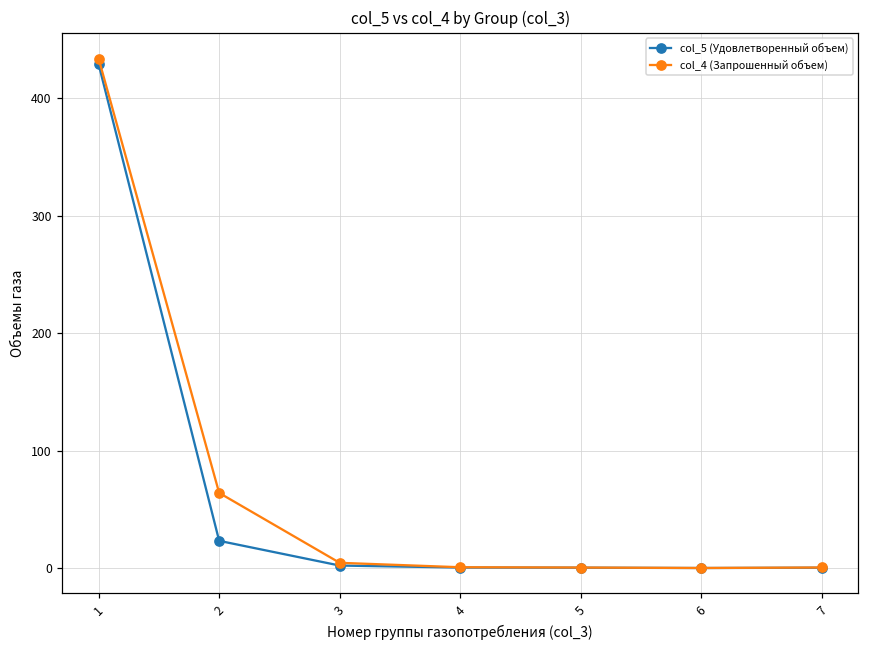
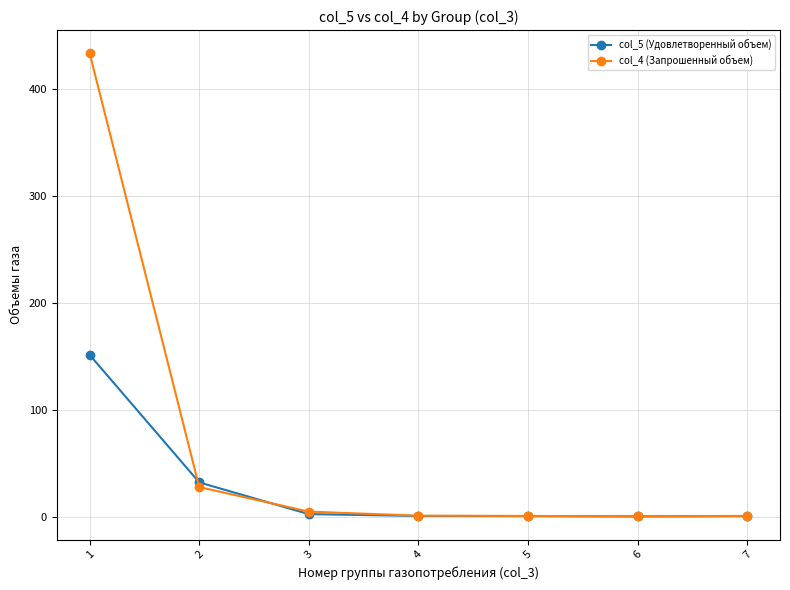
  {
    "col_5 (Удовлетворенный объем)": {
-     "1": 429,
-     "2": 23
+     "1": 151,
+     "2": 32
    },
    "col_4 (Запрошенный объем)": {
      "1": 434,
-     "2": 64
+     "2": 28
    }
  }
